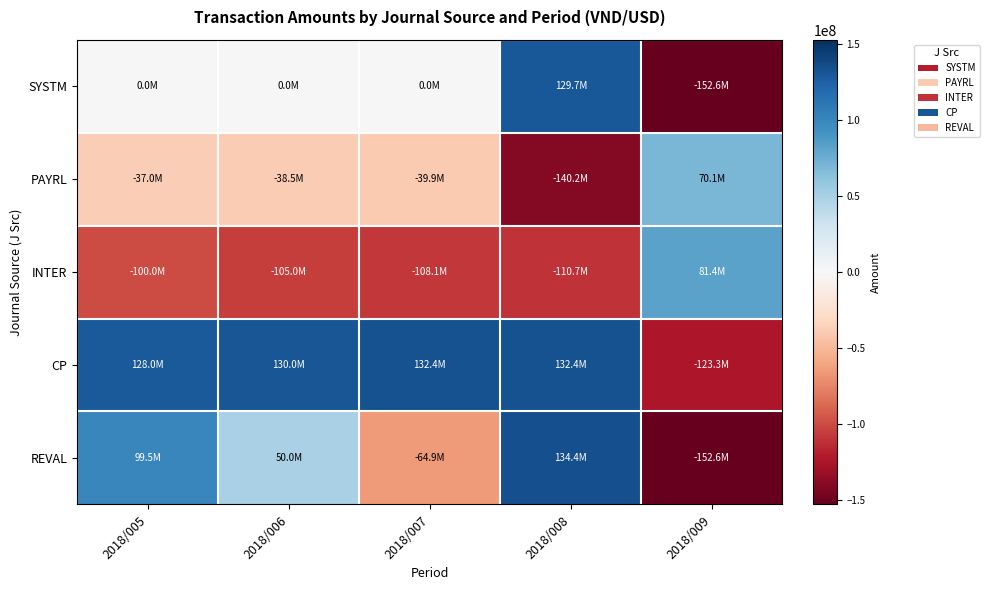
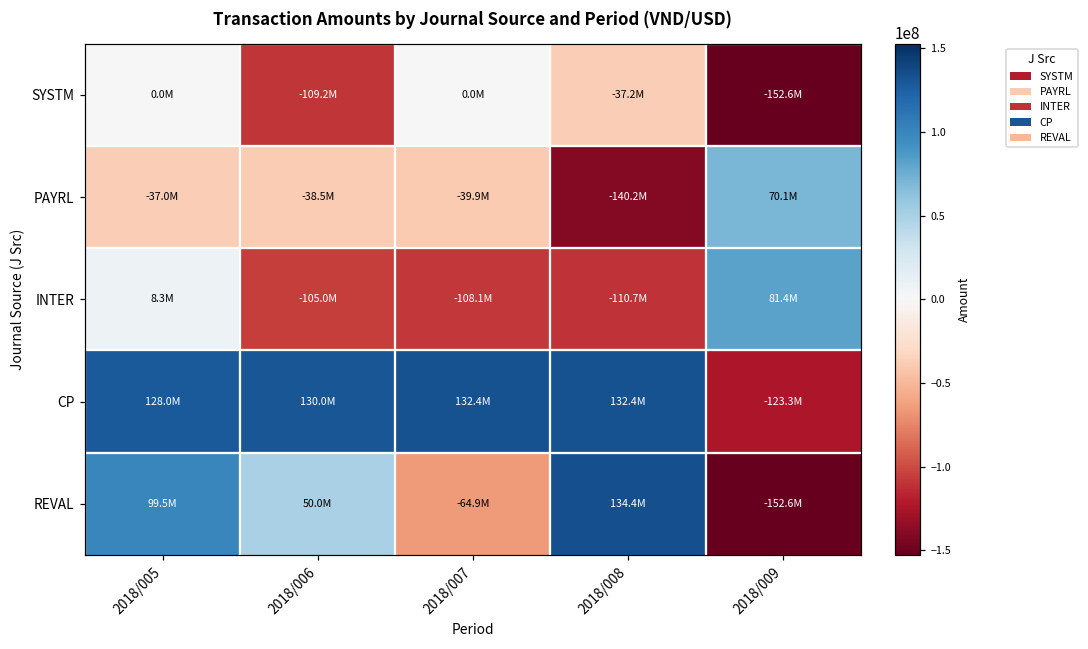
  {
    "SYSTM": {
      "2018/005": "0.0M",
-     "2018/006": "0.0M",
+     "2018/006": "-109.2M",
      "2018/007": "0.0M",
-     "2018/008": "129.7M",
+     "2018/008": "-37.2M",
      "2018/009": "-152.6M"
    },
    "PAYRL": {
      "2018/005": "-37.0M",
      "2018/006": "-38.5M",
      "2018/007": "-39.9M",
      "2018/008": "-140.2M",
      "2018/009": "70.1M"
    },
    "INTER": {
-     "2018/005": "-100.0M",
+     "2018/005": "8.3M",
      "2018/006": "-105.0M",
      "2018/007": "-108.1M",
      "2018/008": "-110.7M",
      "2018/009": "81.4M"
    },
    "CP": {
      "2018/005": "128.0M",
      "2018/006": "130.0M",
      "2018/007": "132.4M",
      "2018/008": "132.4M",
      "2018/009": "-123.3M"
    },
    "REVAL": {
      "2018/005": "99.5M",
      "2018/006": "50.0M",
      "2018/007": "-64.9M",
      "2018/008": "134.4M",
      "2018/009": "-152.6M"
    }
  }
